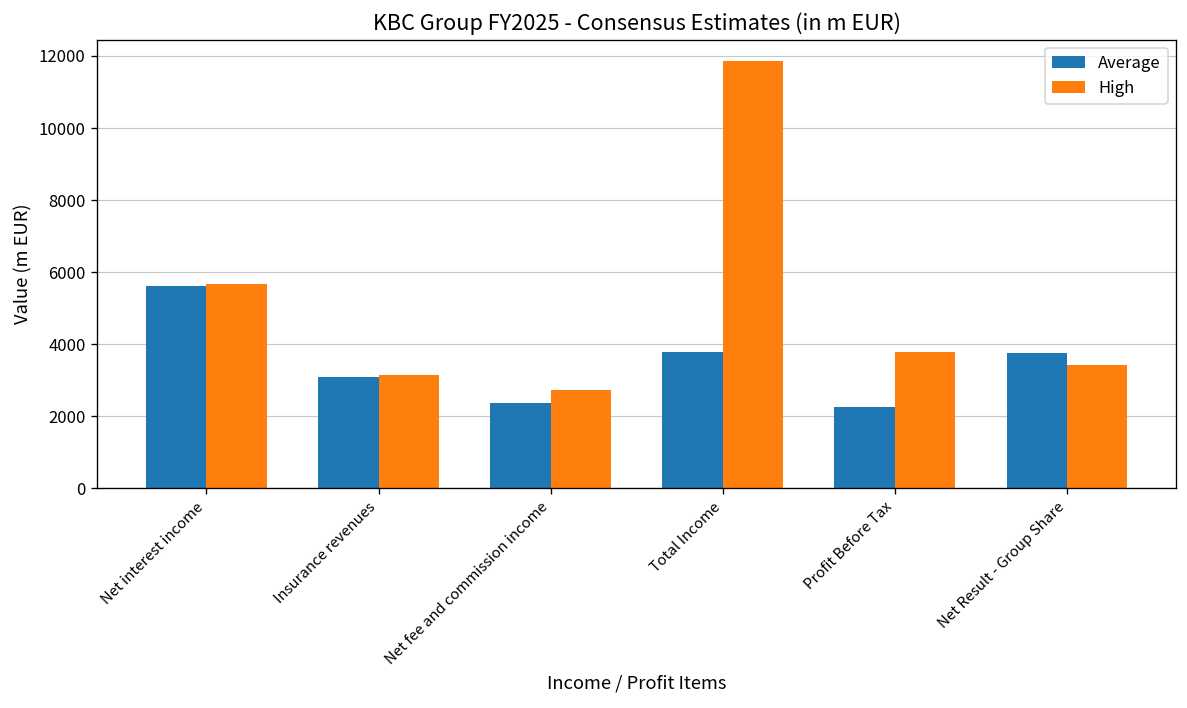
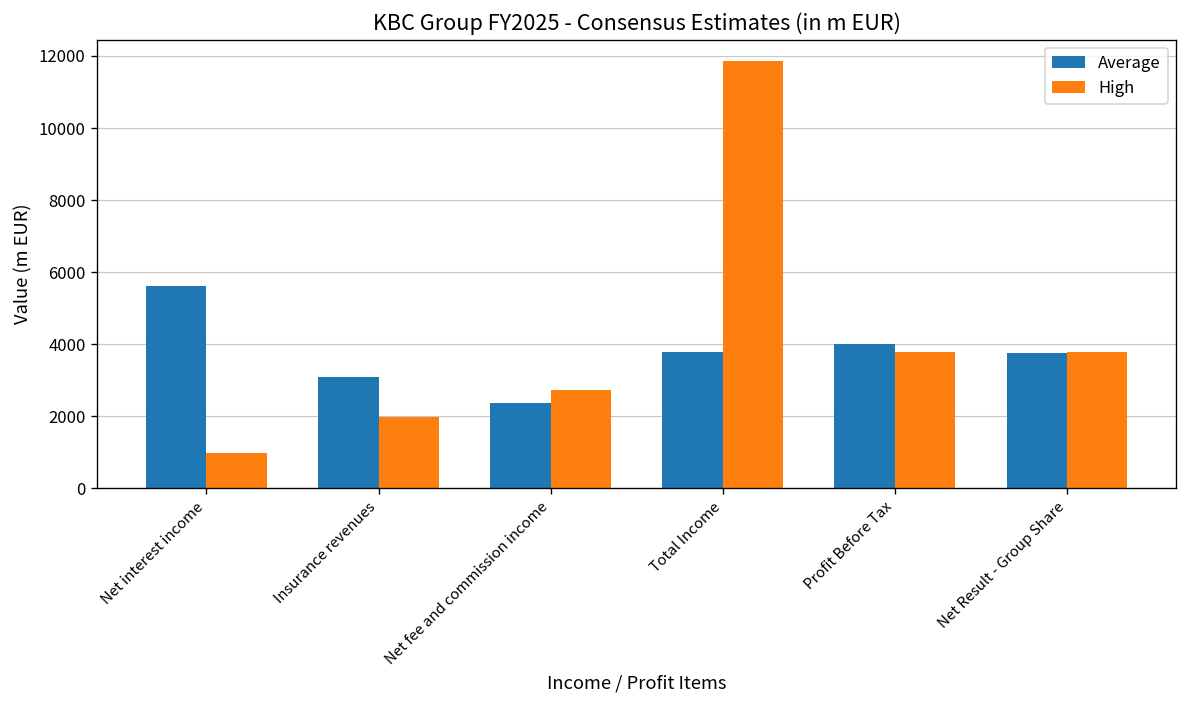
  {
    "Average": {
      "Net interest income": 5600,
      "Insurance revenues": 3100,
      "Net fee and commission income": 2400,
      "Total Income": 3800,
-     "Profit Before Tax": 2300,
+     "Profit Before Tax": 4000,
      "Net Result - Group Share": 3800
    },
    "High": {
-     "Net interest income": 5700,
-     "Insurance revenues": 3100,
+     "Net interest income": 1000,
+     "Insurance revenues": 2000,
      "Net fee and commission income": 2700,
      "Total Income": 11900,
      "Profit Before Tax": 3800,
-     "Net Result - Group Share": 3400
+     "Net Result - Group Share": 3800
    }
  }
